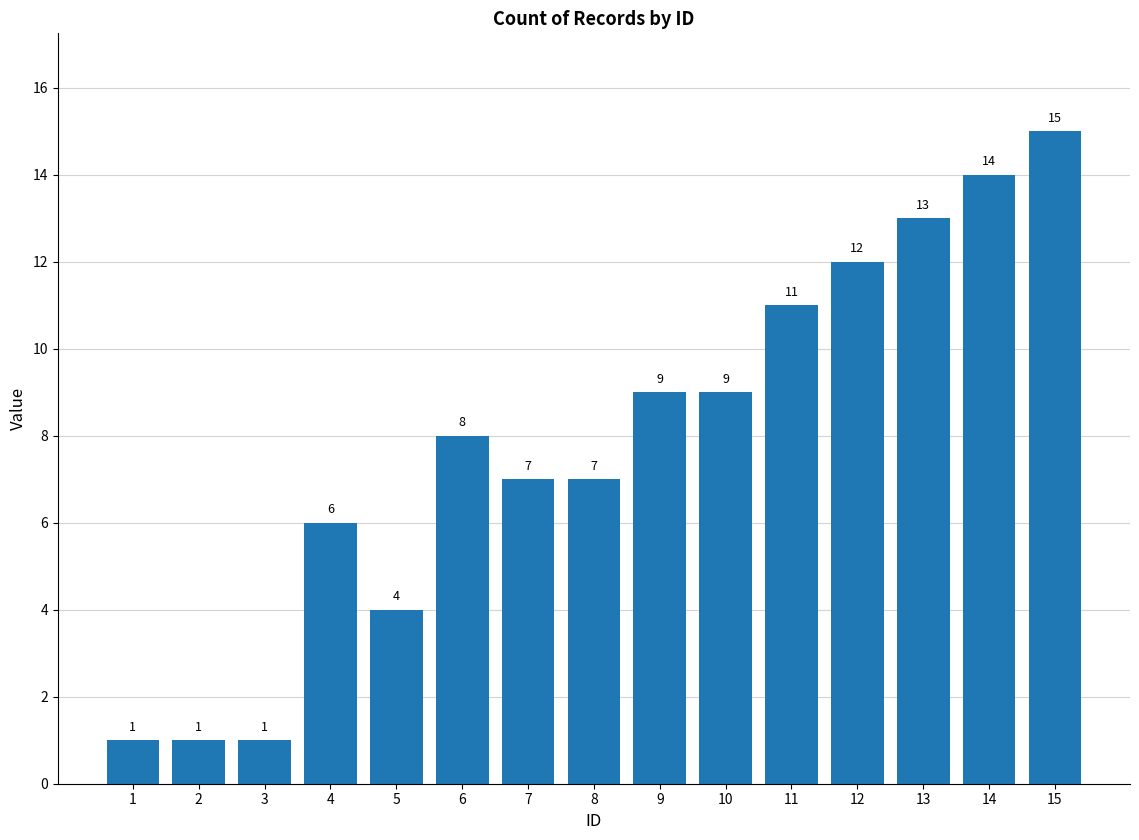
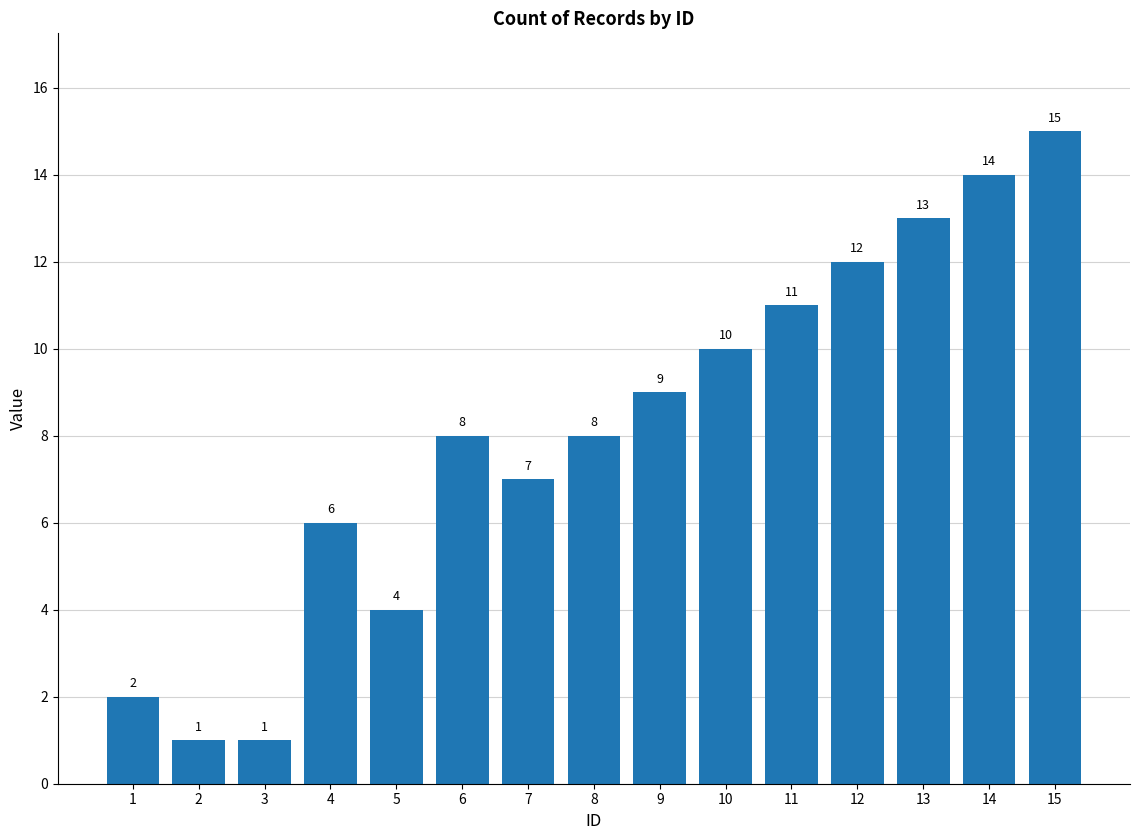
  {
-   "1": 1,
+   "1": 2,
    "2": 1,
    "3": 1,
    "4": 6,
    "5": 4,
    "6": 8,
    "7": 7,
-   "8": 7,
+   "8": 8,
    "9": 9,
-   "10": 9,
+   "10": 10,
    "11": 11,
    "12": 12,
    "13": 13,
    "14": 14,
    "15": 15
  }
